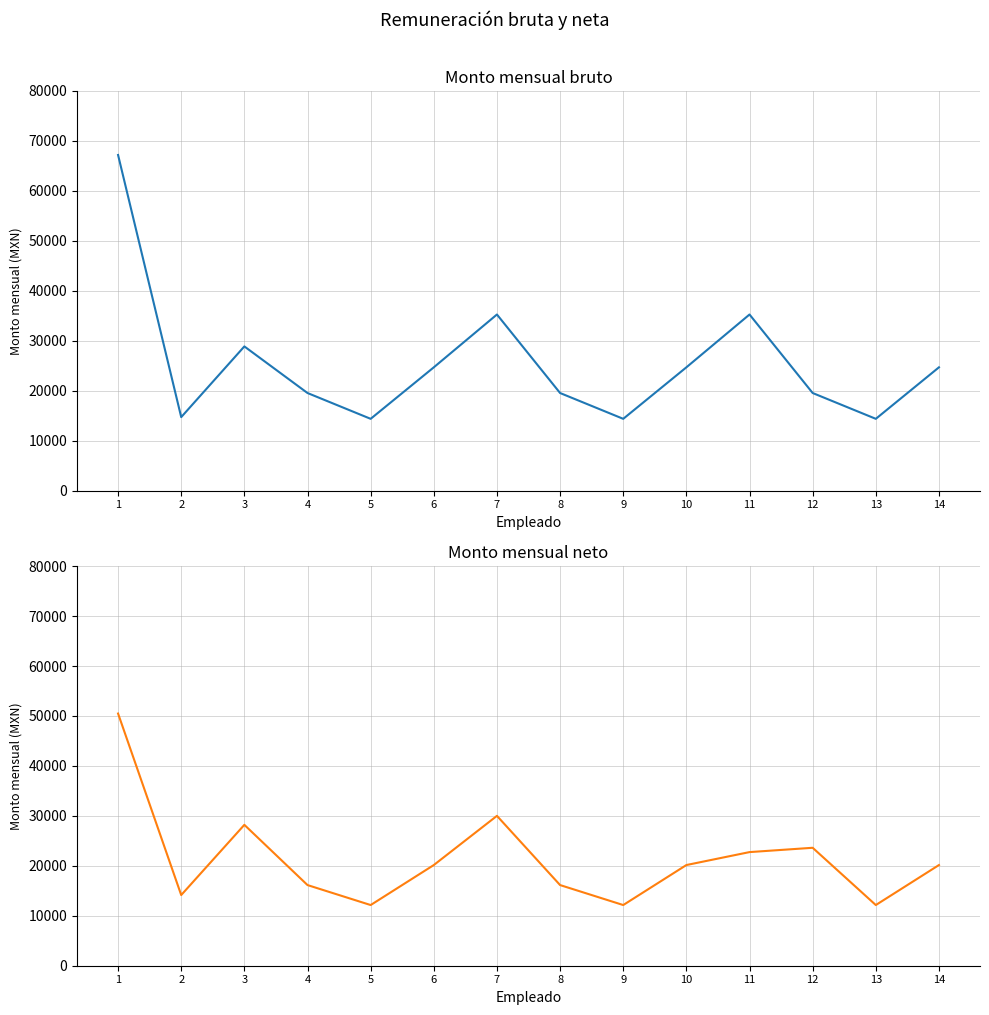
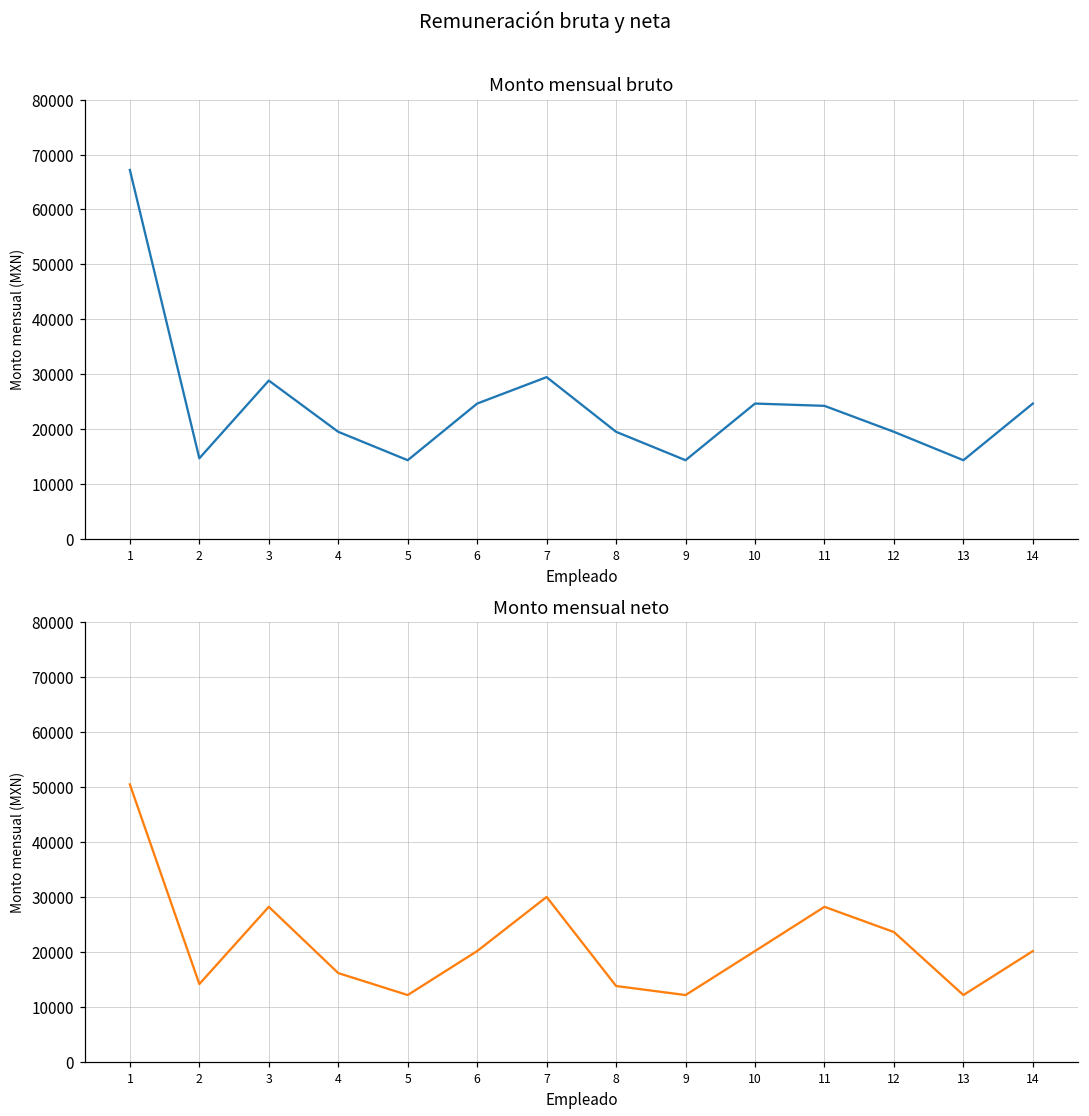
  {
    "Monto mensual bruto": {
      "1": 67000,
      "2": 15000,
      "3": 29000,
      "4": 20000,
      "5": 14000,
      "6": 25000,
-     "7": 35000,
+     "7": 29000,
      "8": 20000,
      "9": 14000,
      "10": 25000,
-     "11": 35000,
+     "11": 24000,
      "12": 20000,
      "13": 14000,
      "14": 25000
    },
    "Monto mensual neto": {
      "1": 50000,
      "2": 14000,
      "3": 28000,
      "4": 16000,
      "5": 12000,
      "6": 20000,
      "7": 30000,
-     "8": 16000,
+     "8": 14000,
      "9": 12000,
      "10": 20000,
-     "11": 23000,
+     "11": 28000,
      "12": 24000,
      "13": 12000,
      "14": 20000
    }
  }
